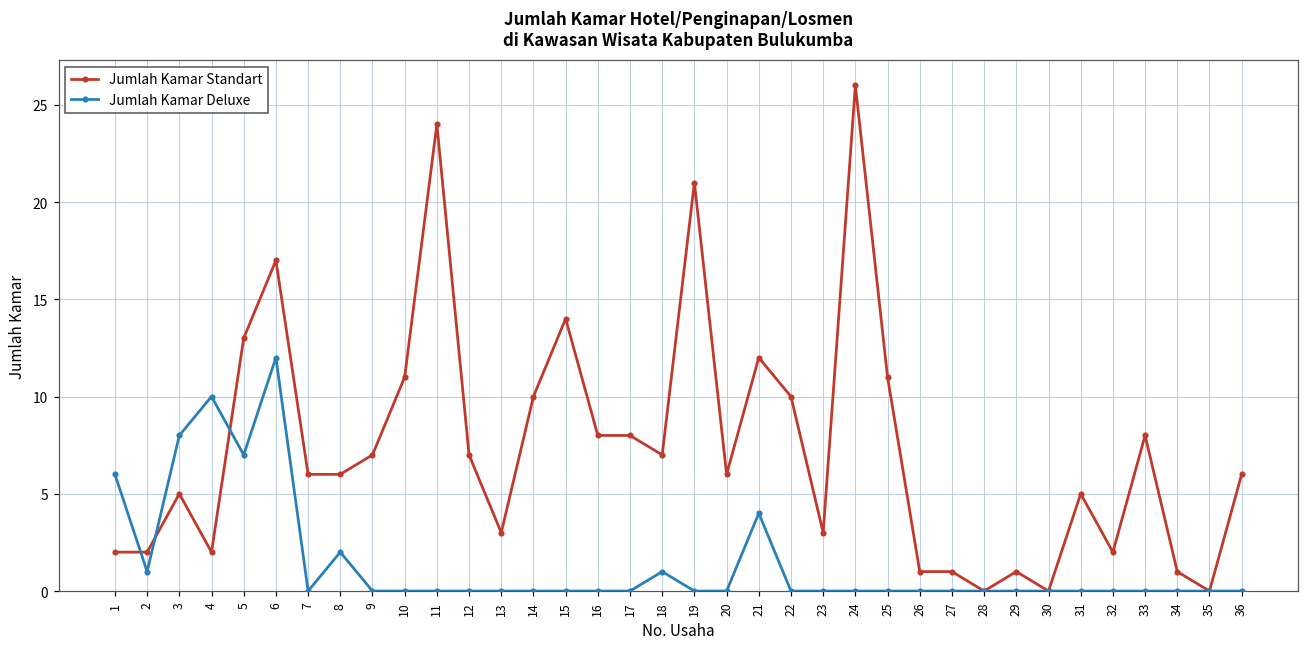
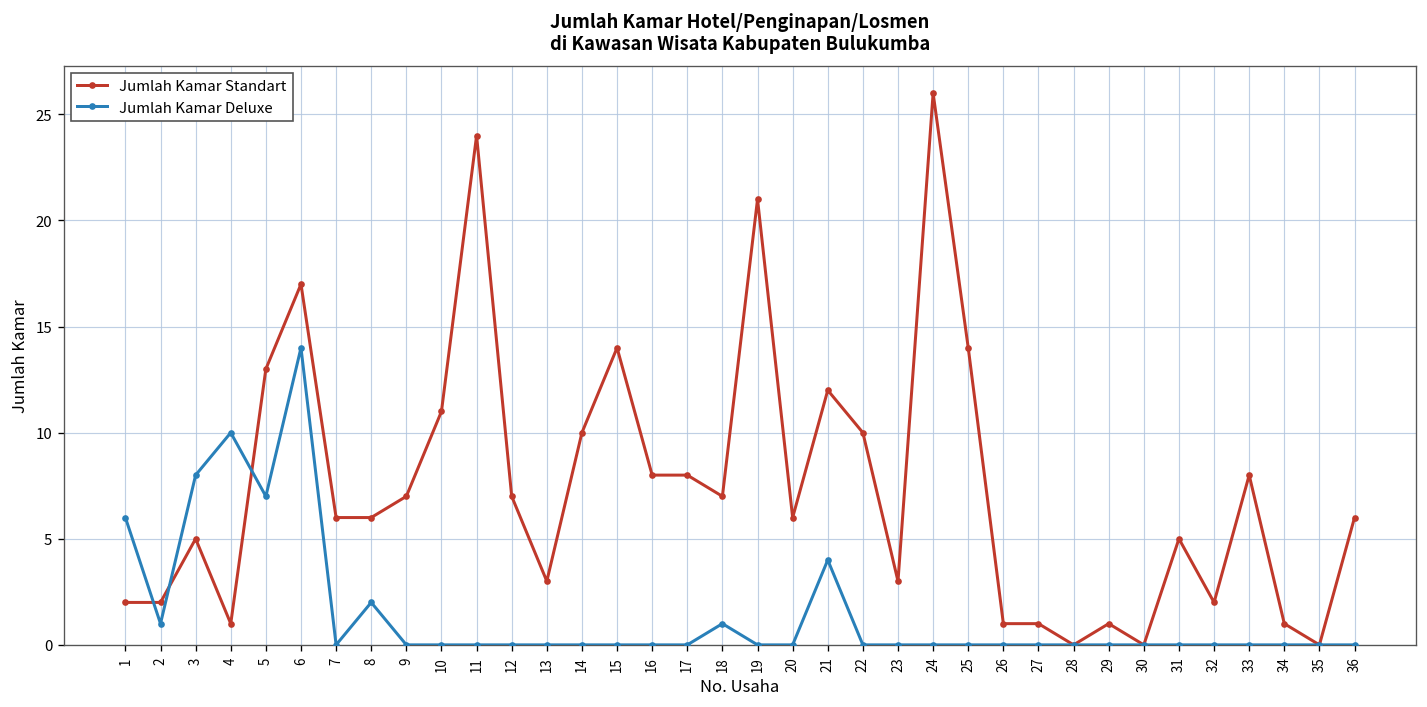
  {
    "Jumlah Kamar Standart": {
      "1": 2,
      "2": 2,
      "3": 5,
-     "4": 2,
+     "4": 1,
      "5": 13,
      "6": 17,
      "7": 6,
      "8": 6,
      "9": 7,
      "10": 11,
      "11": 24,
      "12": 7,
      "13": 3,
      "14": 10,
      "15": 14,
      "16": 8,
      "17": 8,
      "18": 7,
      "19": 21,
      "20": 6,
      "21": 12,
      "22": 10,
      "23": 3,
      "24": 26,
-     "25": 11,
+     "25": 14,
      "26": 1,
      "27": 1,
      "29": 1,
      "31": 5,
      "32": 2,
      "33": 8,
      "34": 1,
      "36": 6
    },
    "Jumlah Kamar Deluxe": {
      "1": 6,
      "2": 1,
      "3": 8,
      "4": 10,
      "5": 7,
-     "6": 12,
+     "6": 14,
      "7": 0,
      "8": 2,
      "9": 0,
      "10": 0,
      "11": 0,
      "12": 0,
      "13": 0,
      "14": 0,
      "15": 0,
      "16": 0,
      "17": 0,
      "18": 1,
      "19": 0,
      "20": 0,
      "21": 4,
      "22": 0,
      "23": 0,
      "24": 0,
      "25": 0,
      "26": 0,
      "27": 0,
      "29": 0,
      "31": 0,
      "32": 0,
      "33": 0,
      "34": 0,
      "36": 0
    }
  }
